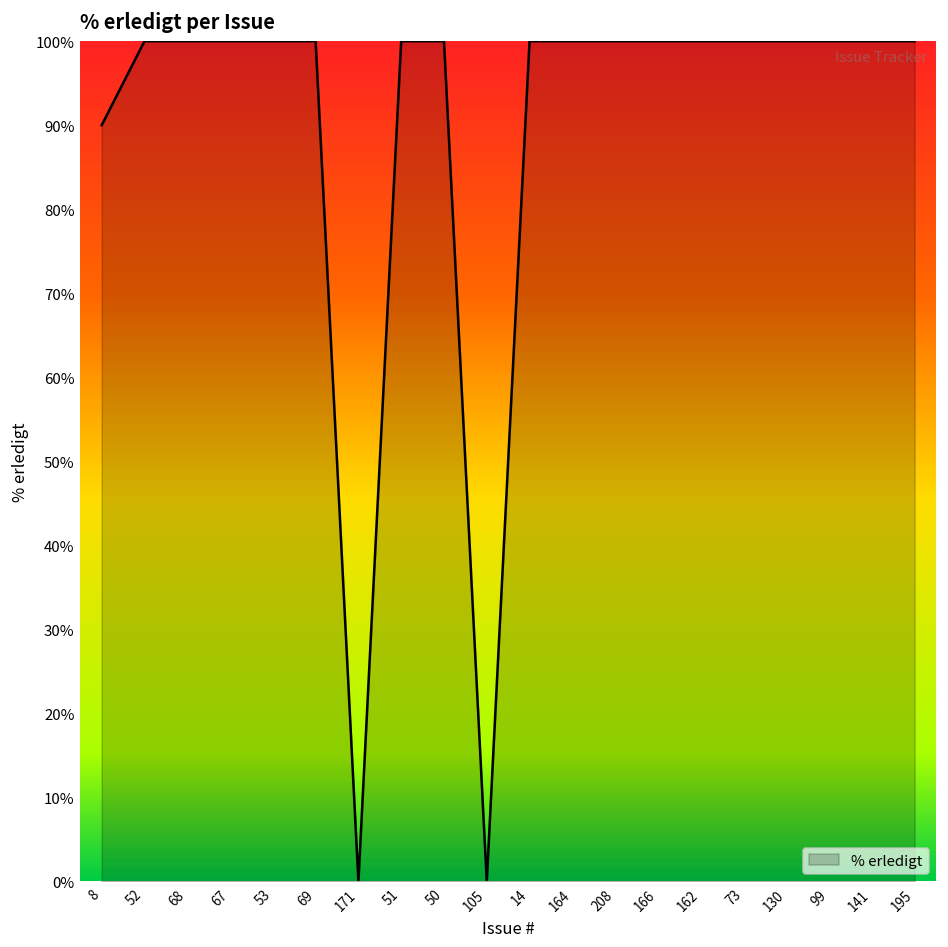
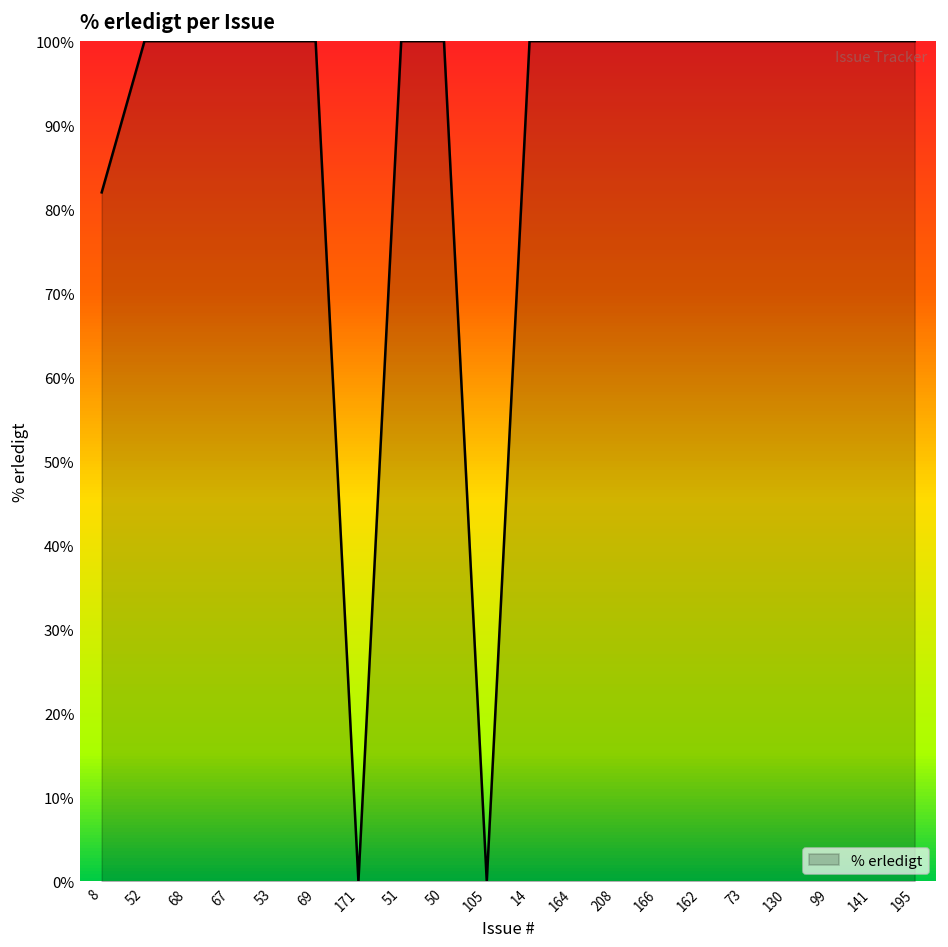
  {
-   "8": "90%",
+   "8": "82%",
    "52": "100%",
    "68": "100%",
    "67": "100%",
    "53": "100%",
    "69": "100%",
    "171": "0%",
    "51": "100%",
    "50": "100%",
    "105": "0%",
    "14": "100%",
    "164": "100%",
    "208": "100%",
    "166": "100%",
    "162": "100%",
    "73": "100%",
    "130": "100%",
    "99": "100%",
    "141": "100%",
    "195": "100%"
  }
